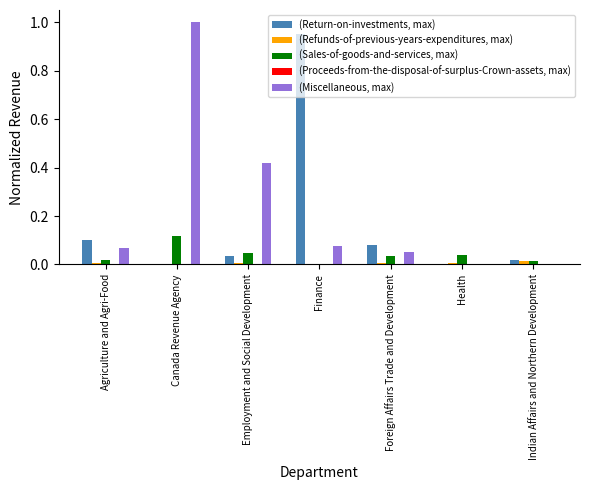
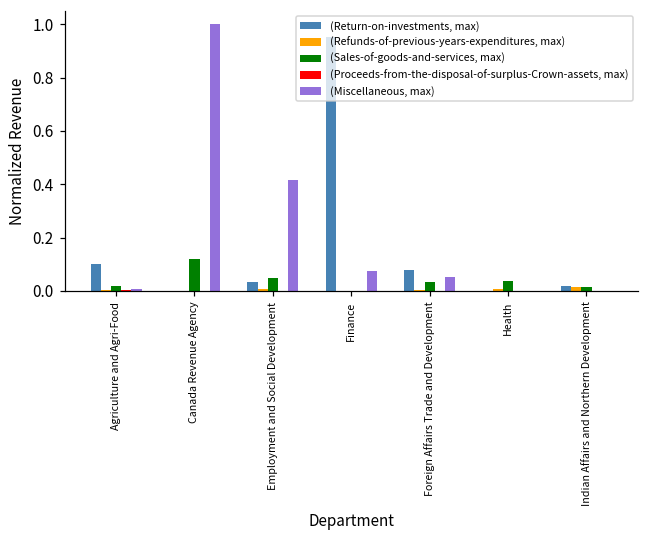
  {
    "(Return-on-investments, max)": {
      "Agriculture and Agri-Food": 0.10,
      "Canada Revenue Agency": 0.00,
      "Employment and Social Development": 0.03,
      "Foreign Affairs Trade and Development": 0.08,
      "Health": 0.00,
      "Indian Affairs and Northern Development": 0.02
    },
    "(Refunds-of-previous-years-expenditures, max)": {
      "Indian Affairs and Northern Development": 0.02
    },
    "(Sales-of-goods-and-services, max)": {
      "Agriculture and Agri-Food": 0.02,
      "Canada Revenue Agency": 0.12,
      "Employment and Social Development": 0.05,
      "Foreign Affairs Trade and Development": 0.03,
      "Health": 0.04,
      "Indian Affairs and Northern Development": 0.02
    },
    "(Miscellaneous, max)": {
-     "Agriculture and Agri-Food": 0.07,
+     "Agriculture and Agri-Food": 0.01,
      "Canada Revenue Agency": 1.00,
      "Employment and Social Development": 0.42,
      "Finance": 0.07,
      "Foreign Affairs Trade and Development": 0.05
    }
  }
